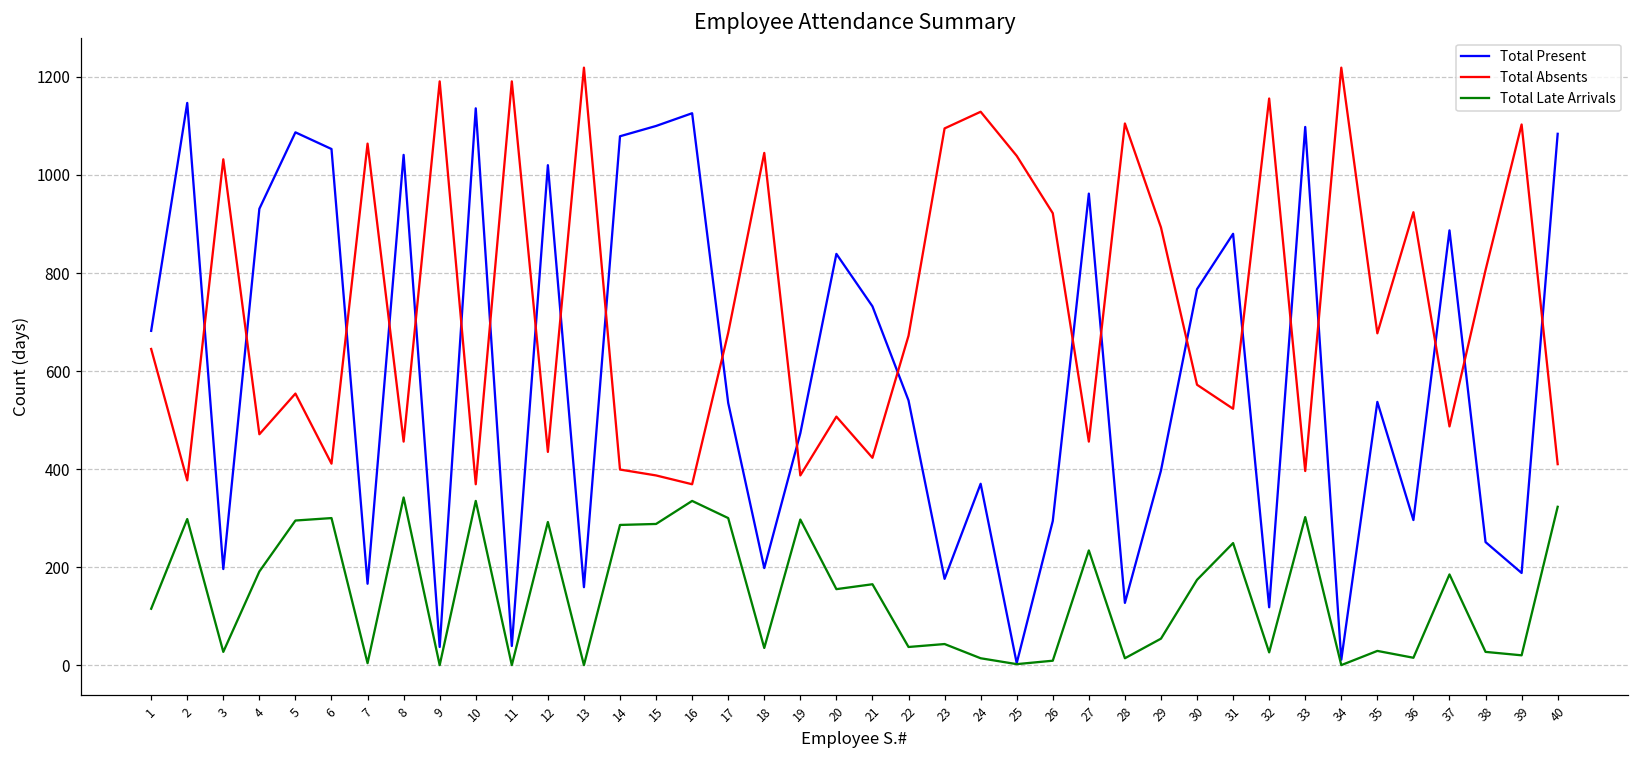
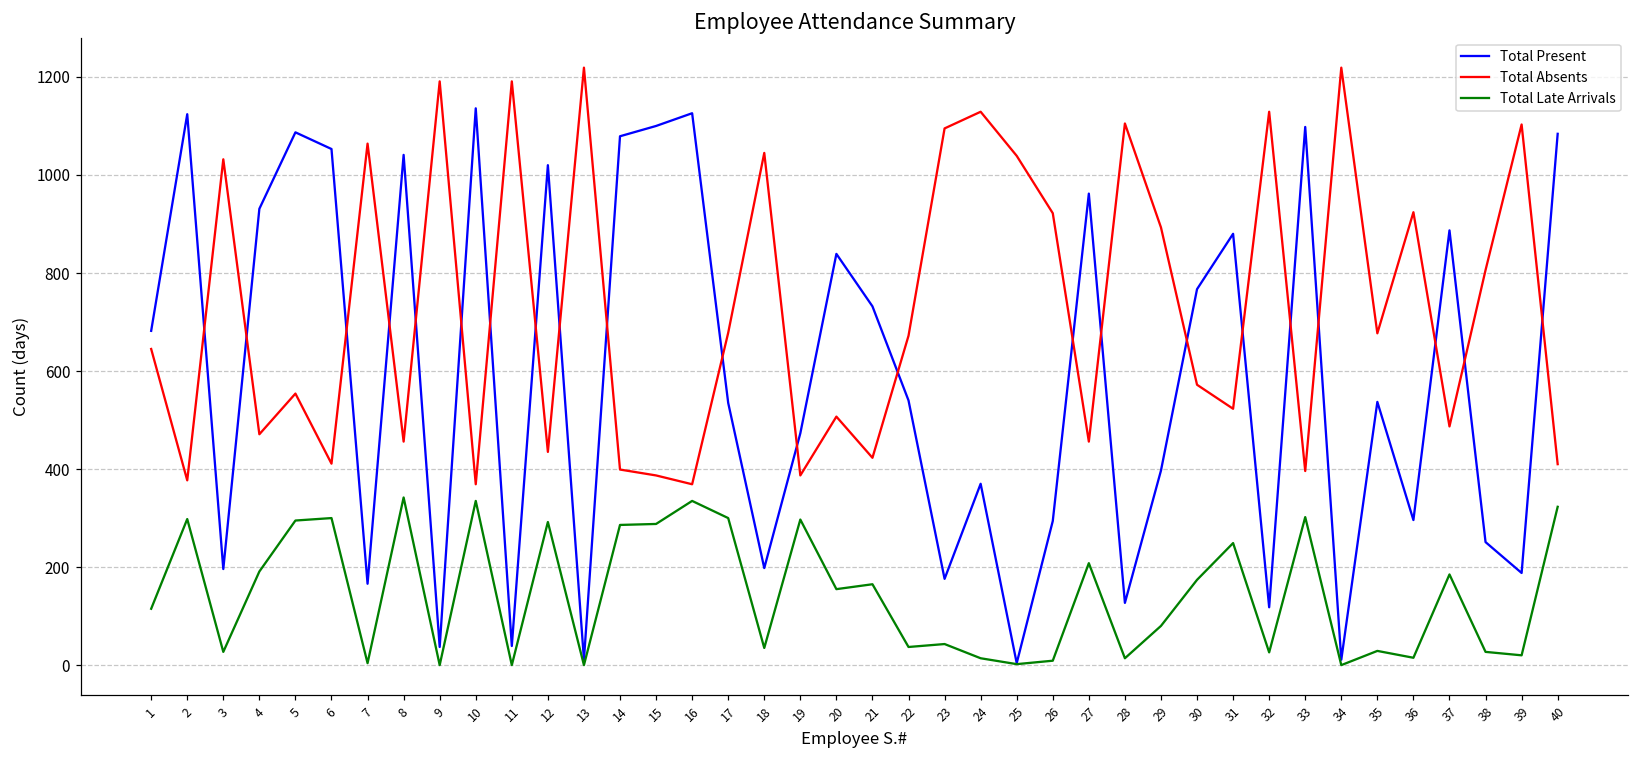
  {
    "Total Present": {
      "1": 680,
-     "2": 1150,
+     "2": 1120,
      "3": 200,
      "4": 930,
      "5": 1090,
      "6": 1050,
      "7": 170,
      "8": 1040,
      "9": 40,
      "10": 1140,
      "11": 40,
      "12": 1020,
-     "13": 160,
+     "13": 10,
      "14": 1080,
      "15": 1100,
      "16": 1130,
      "17": 540,
      "18": 200,
      "19": 470,
      "20": 840,
      "21": 730,
      "22": 540,
      "23": 180,
      "24": 370,
      "26": 290,
      "27": 960,
      "28": 130,
      "29": 400,
      "30": 770,
      "31": 880,
      "32": 120,
      "33": 1100,
      "34": 10,
      "35": 540,
      "36": 300,
      "37": 890,
      "38": 250,
      "39": 190,
      "40": 1080
    },
    "Total Absents": {
      "1": 650,
      "2": 380,
      "3": 1030,
      "4": 470,
      "5": 550,
      "6": 410,
      "7": 1060,
      "8": 460,
      "9": 1190,
      "10": 370,
      "11": 1190,
      "12": 440,
      "13": 1220,
      "14": 400,
      "15": 390,
      "16": 370,
      "17": 680,
      "18": 1050,
      "19": 390,
      "20": 510,
      "21": 420,
      "22": 670,
      "23": 1100,
      "24": 1130,
      "25": 1040,
      "26": 920,
      "27": 460,
      "28": 1110,
      "29": 890,
      "30": 570,
      "31": 520,
-     "32": 1160,
+     "32": 1130,
      "33": 400,
      "34": 1220,
      "35": 680,
      "36": 920,
      "37": 490,
      "38": 810,
      "39": 1100,
      "40": 410
    },
    "Total Late Arrivals": {
      "1": 120,
      "2": 300,
      "3": 30,
      "4": 190,
      "5": 300,
      "6": 300,
      "7": 0,
      "8": 340,
      "9": 0,
      "10": 340,
      "11": 0,
      "12": 290,
      "13": 0,
      "14": 290,
      "15": 290,
      "16": 340,
      "17": 300,
      "18": 40,
      "19": 300,
      "20": 160,
      "21": 170,
      "22": 40,
      "23": 40,
      "24": 10,
      "26": 10,
-     "27": 230,
+     "27": 210,
      "28": 10,
-     "29": 50,
+     "29": 80,
      "30": 170,
      "31": 250,
      "32": 30,
      "33": 300,
      "34": 0,
      "35": 30,
      "36": 20,
      "37": 190,
      "38": 30,
      "39": 20,
      "40": 320
    }
  }
